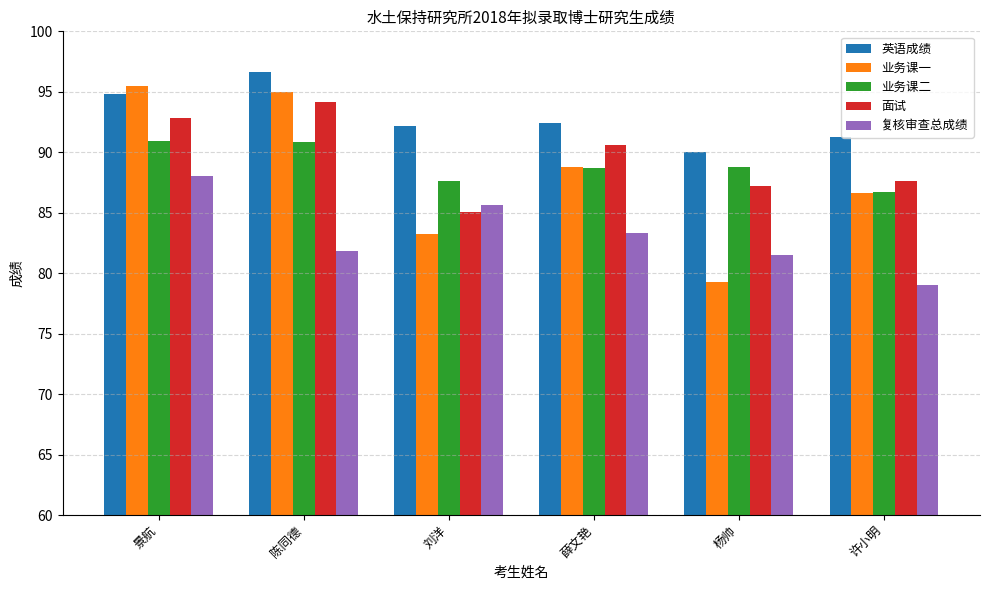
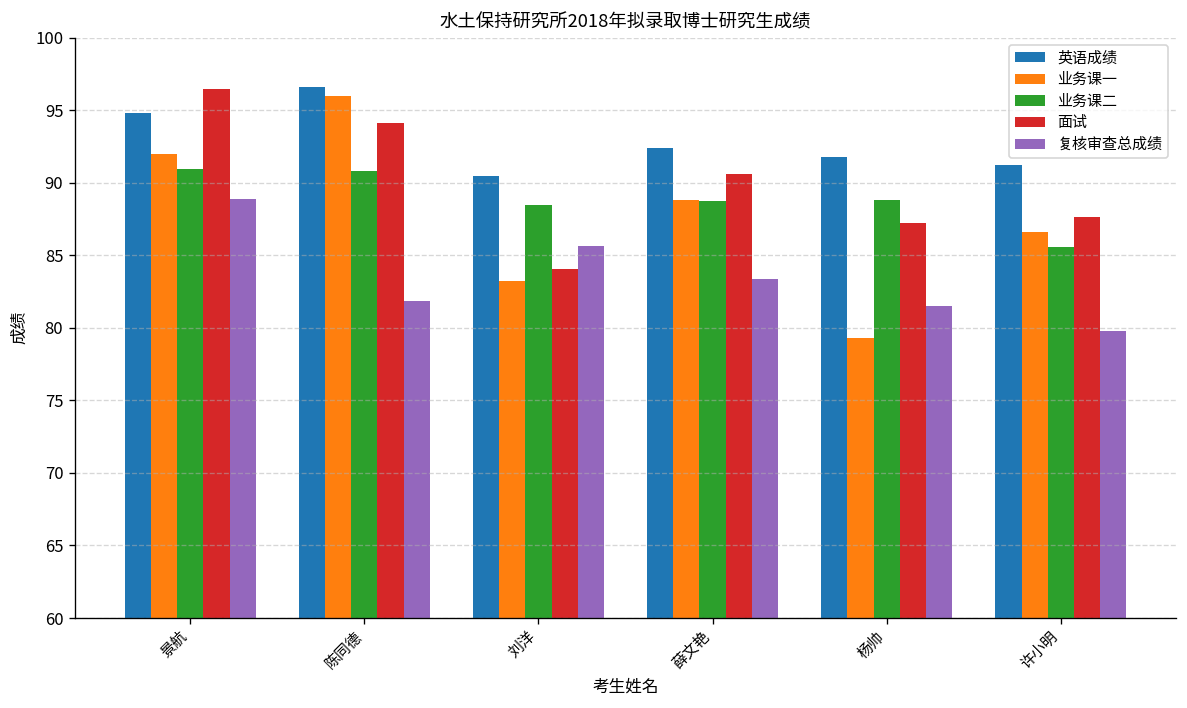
  {
    "英语成绩": {
      "景航": 94.8,
      "陈同德": 96.6,
-     "刘洋": 92.2,
+     "刘洋": 90.5,
      "薛文艳": 92.4,
-     "杨帅": 90.0,
+     "杨帅": 91.8,
      "许小明": 91.2
    },
    "业务课一": {
-     "景航": 95.5,
-     "陈同德": 95,
+     "景航": 92.0,
+     "陈同德": 96,
      "刘洋": 83.2,
      "薛文艳": 88.8,
      "杨帅": 79.3,
      "许小明": 86.6
    },
    "业务课二": {
      "景航": 90.9,
      "陈同德": 90.8,
-     "刘洋": 87.6,
+     "刘洋": 88.4,
      "薛文艳": 88.7,
      "杨帅": 88.8,
-     "许小明": 86.7
+     "许小明": 85.5
    },
    "面试": {
-     "景航": 92.9,
+     "景航": 96.5,
      "陈同德": 94.1,
-     "刘洋": 85.0,
+     "刘洋": 84.1,
      "薛文艳": 90.6,
      "杨帅": 87.2,
      "许小明": 87.7
    },
    "复核审查总成绩": {
-     "景航": 88.1,
+     "景航": 88.9,
      "陈同德": 81.9,
      "刘洋": 85.6,
      "薛文艳": 83.3,
      "杨帅": 81.5,
-     "许小明": 79.0
+     "许小明": 79.8
    }
  }
